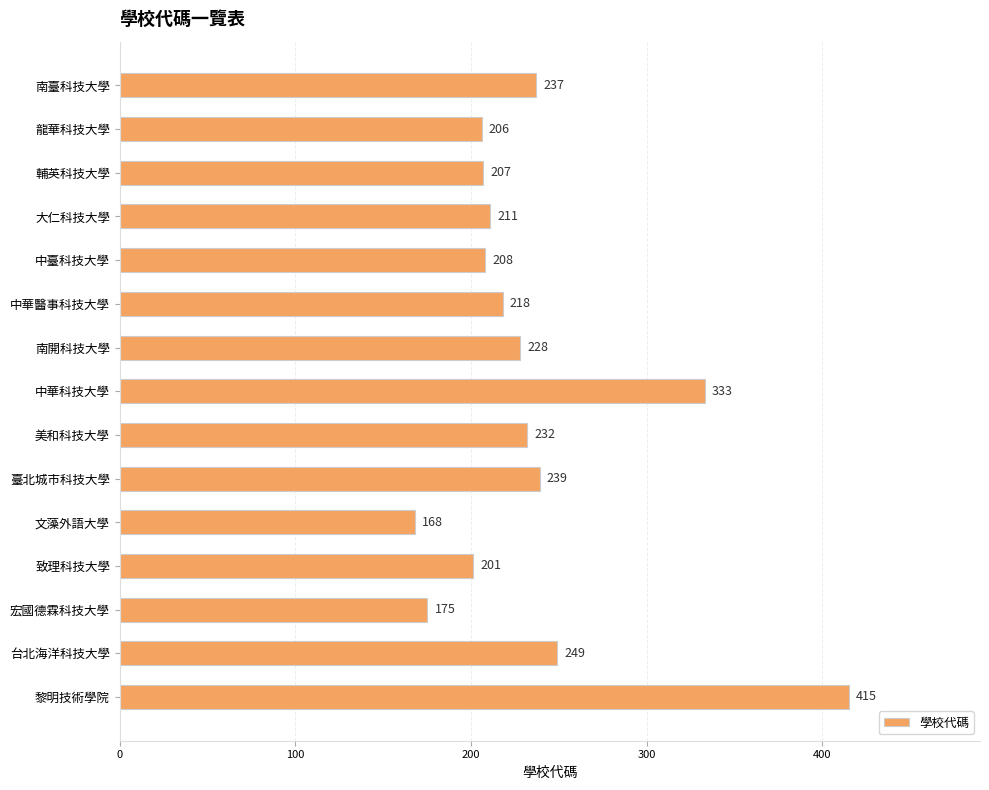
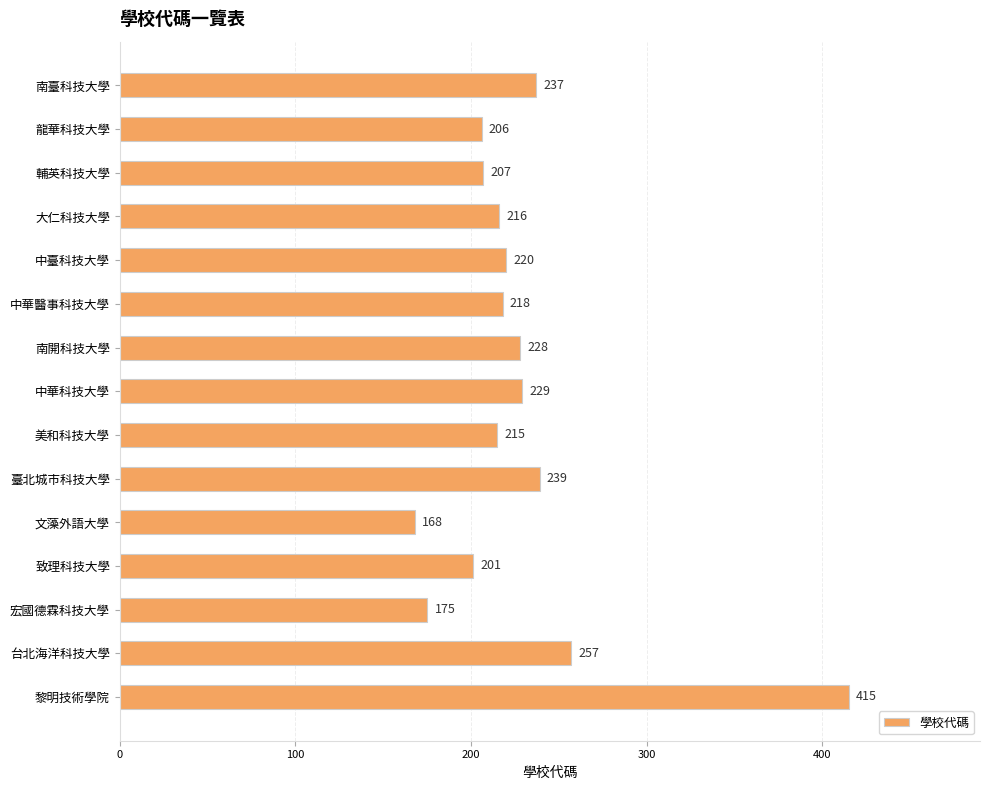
  {
    "南臺科技大學": 237,
    "龍華科技大學": 206,
    "輔英科技大學": 207,
-   "大仁科技大學": 211,
-   "中臺科技大學": 208,
+   "大仁科技大學": 216,
+   "中臺科技大學": 220,
    "中華醫事科技大學": 218,
    "南開科技大學": 228,
-   "中華科技大學": 333,
-   "美和科技大學": 232,
+   "中華科技大學": 229,
+   "美和科技大學": 215,
    "臺北城市科技大學": 239,
    "文藻外語大學": 168,
    "致理科技大學": 201,
    "宏國德霖科技大學": 175,
-   "台北海洋科技大學": 249,
+   "台北海洋科技大學": 257,
    "黎明技術學院": 415
  }
